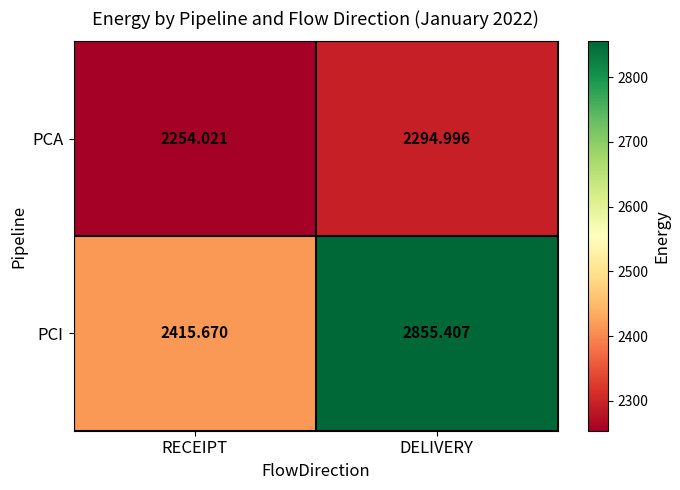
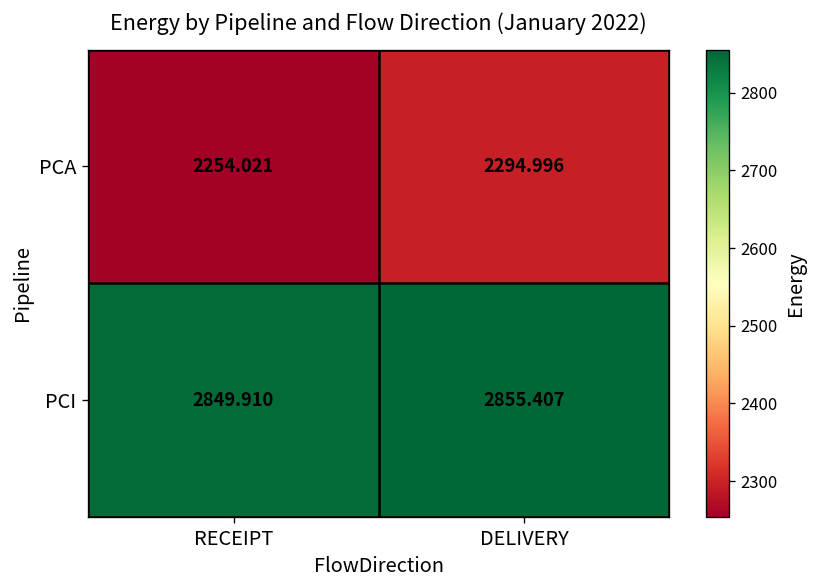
  {
    "PCA": {
      "RECEIPT": 2254.021,
      "DELIVERY": 2294.996
    },
    "PCI": {
-     "RECEIPT": 2415.670,
+     "RECEIPT": 2849.910,
      "DELIVERY": 2855.407
    }
  }
